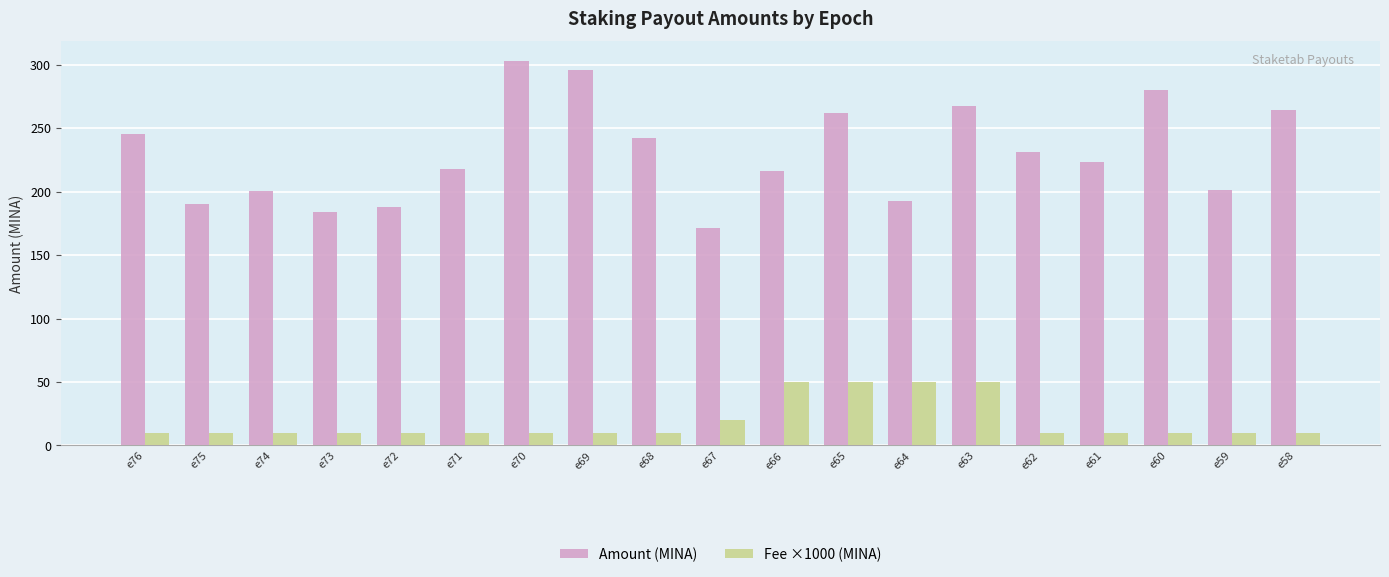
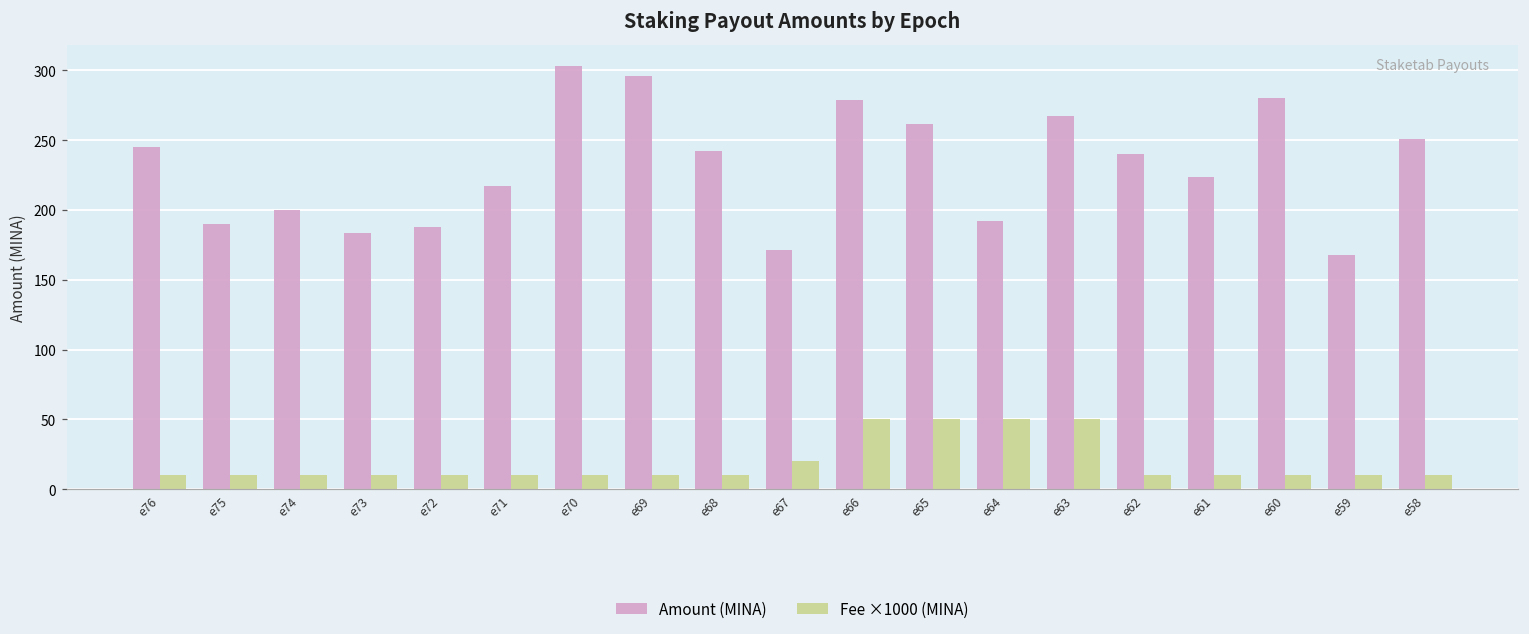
  {
    "Amount (MINA)": {
      "e76": 245,
      "e75": 190,
      "e74": 200,
      "e73": 184,
      "e72": 188,
      "e71": 218,
      "e70": 303,
      "e69": 296,
      "e68": 242,
      "e67": 172,
-     "e66": 216,
+     "e66": 279,
      "e65": 261,
      "e64": 192,
      "e63": 268,
-     "e62": 231,
+     "e62": 240,
      "e61": 224,
      "e60": 280,
-     "e59": 201,
-     "e58": 264
+     "e59": 168,
+     "e58": 251
    },
    "Fee ×1000 (MINA)": {
      "e76": 10,
      "e75": 10,
      "e74": 10,
      "e73": 10,
      "e72": 10,
      "e71": 10,
      "e70": 10,
      "e69": 10,
      "e68": 10,
      "e67": 20,
      "e66": 50,
      "e65": 50,
      "e64": 50,
      "e63": 50,
      "e62": 10,
      "e61": 10,
      "e60": 10,
      "e59": 10,
      "e58": 10
    }
  }
